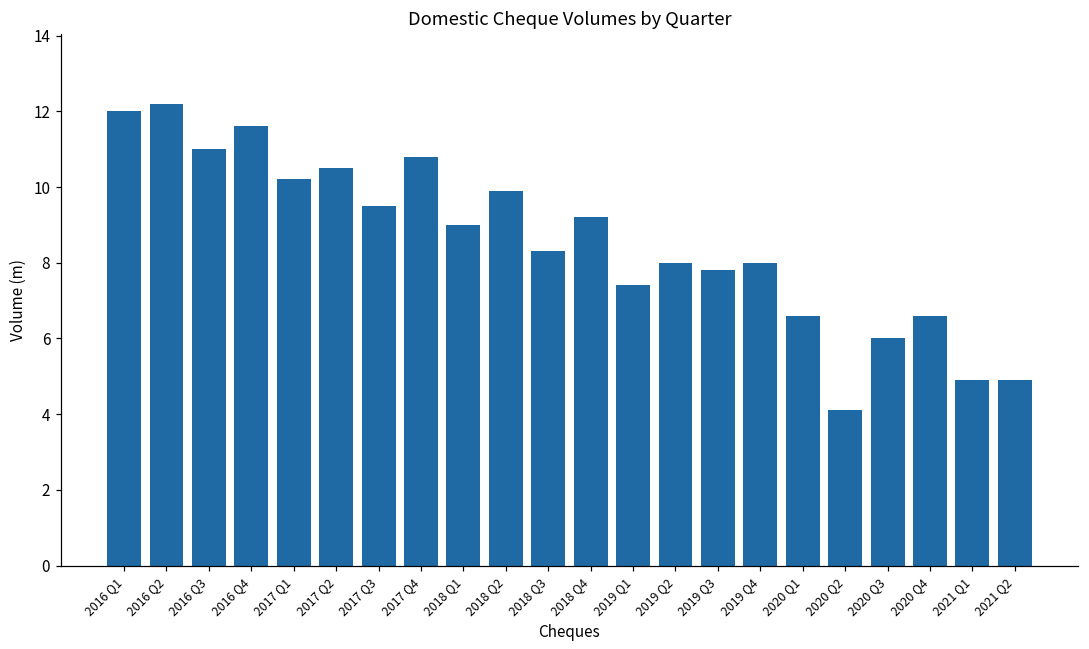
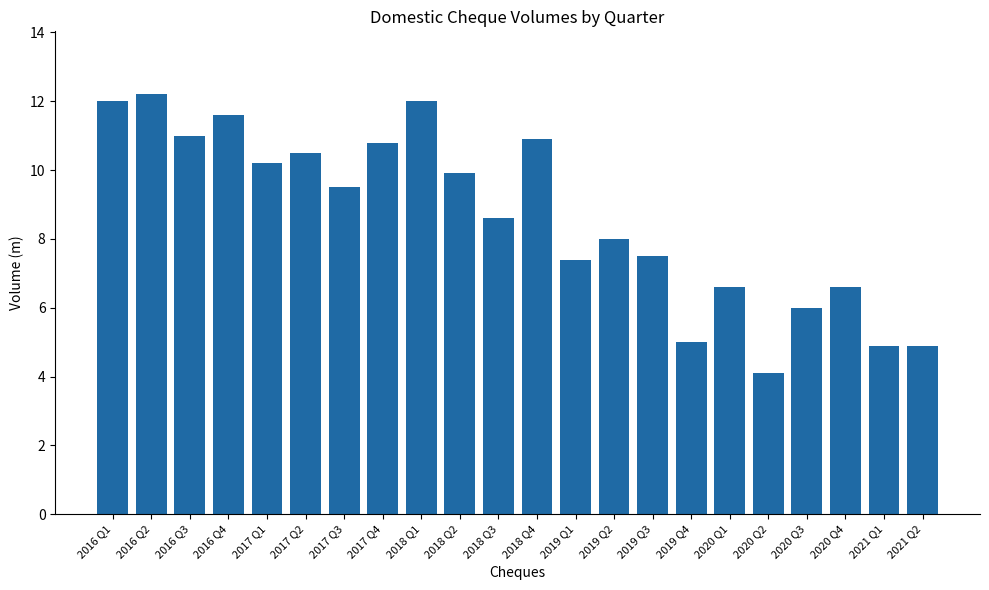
  {
    "2016 Q1": 12.0,
    "2016 Q2": 12.2,
    "2016 Q3": 11.0,
    "2016 Q4": 11.6,
    "2017 Q1": 10.2,
    "2017 Q2": 10.5,
    "2017 Q3": 9.5,
    "2017 Q4": 10.8,
-   "2018 Q1": 9,
+   "2018 Q1": 12,
    "2018 Q2": 9.9,
-   "2018 Q3": 8.3,
-   "2018 Q4": 9.2,
+   "2018 Q3": 8.6,
+   "2018 Q4": 10.9,
    "2019 Q1": 7.4,
    "2019 Q2": 8.0,
-   "2019 Q3": 7.8,
-   "2019 Q4": 8,
+   "2019 Q3": 7.5,
+   "2019 Q4": 5,
    "2020 Q1": 6.6,
    "2020 Q2": 4.1,
    "2020 Q3": 6.0,
    "2020 Q4": 6.6,
    "2021 Q1": 4.9,
    "2021 Q2": 4.9
  }
